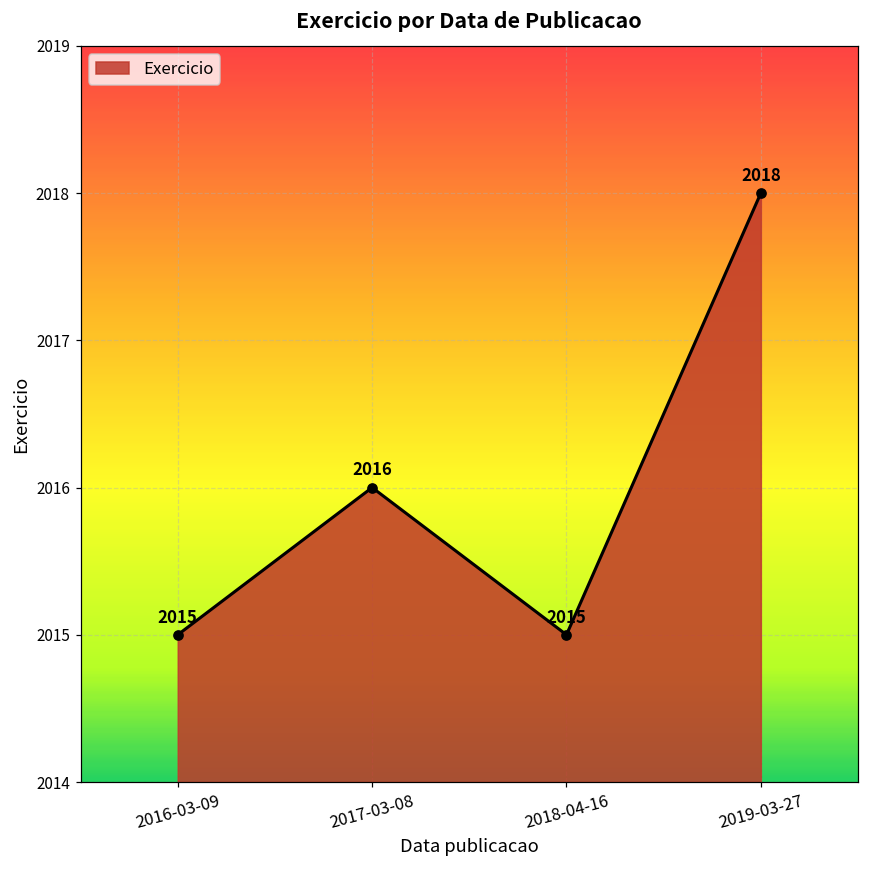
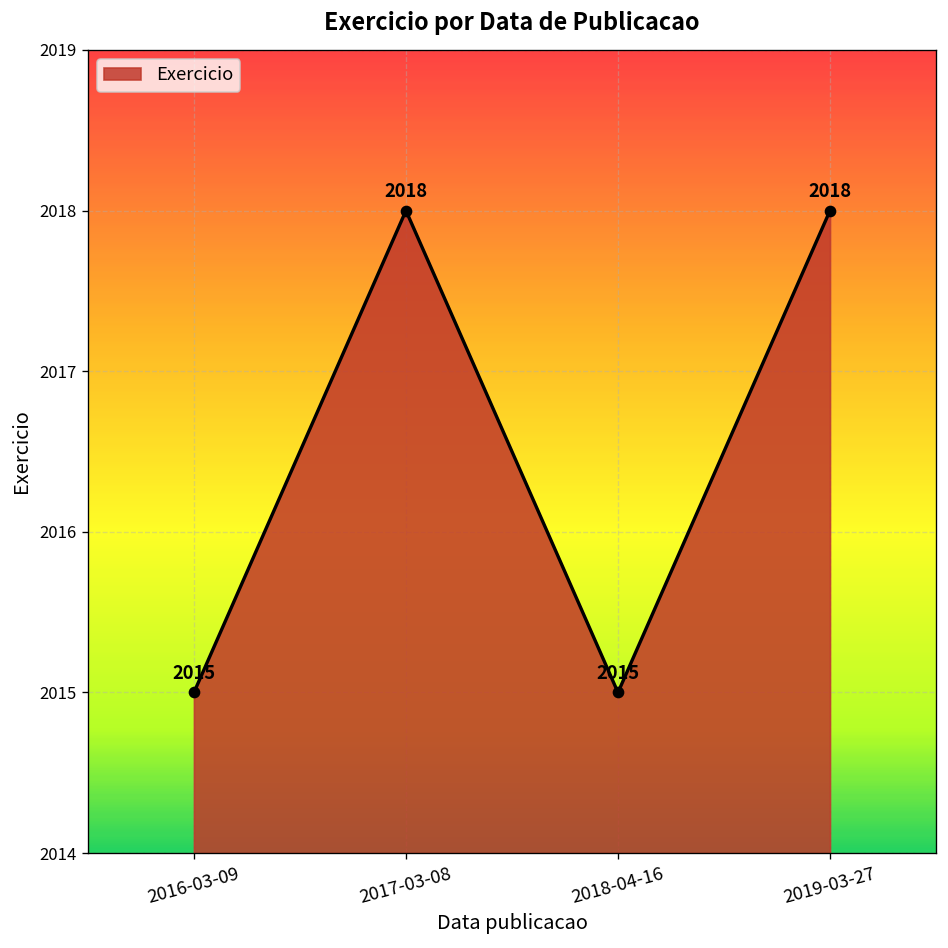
  {
    "2016-03-09": 2015,
-   "2017-03-08": 2016,
+   "2017-03-08": 2018,
    "2018-04-16": 2015,
    "2019-03-27": 2018
  }
